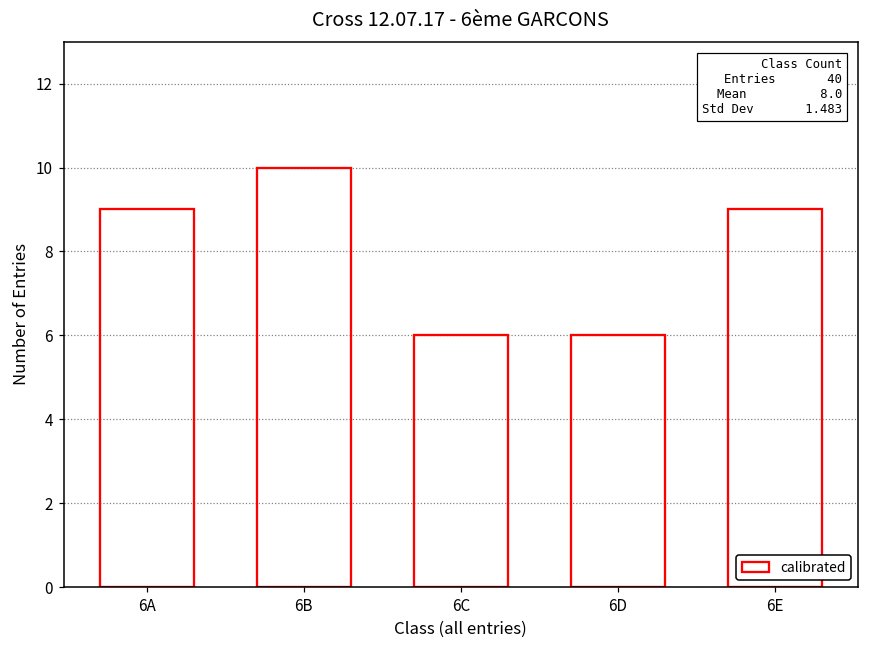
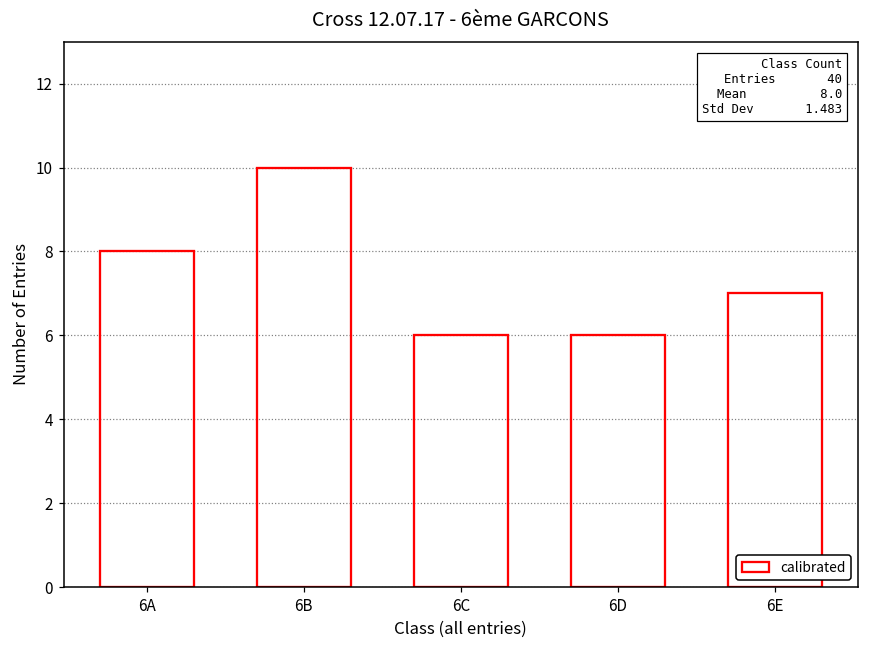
  {
-   "6A": 9,
+   "6A": 8,
    "6B": 10,
    "6C": 6,
    "6D": 6,
-   "6E": 9
+   "6E": 7
  }
